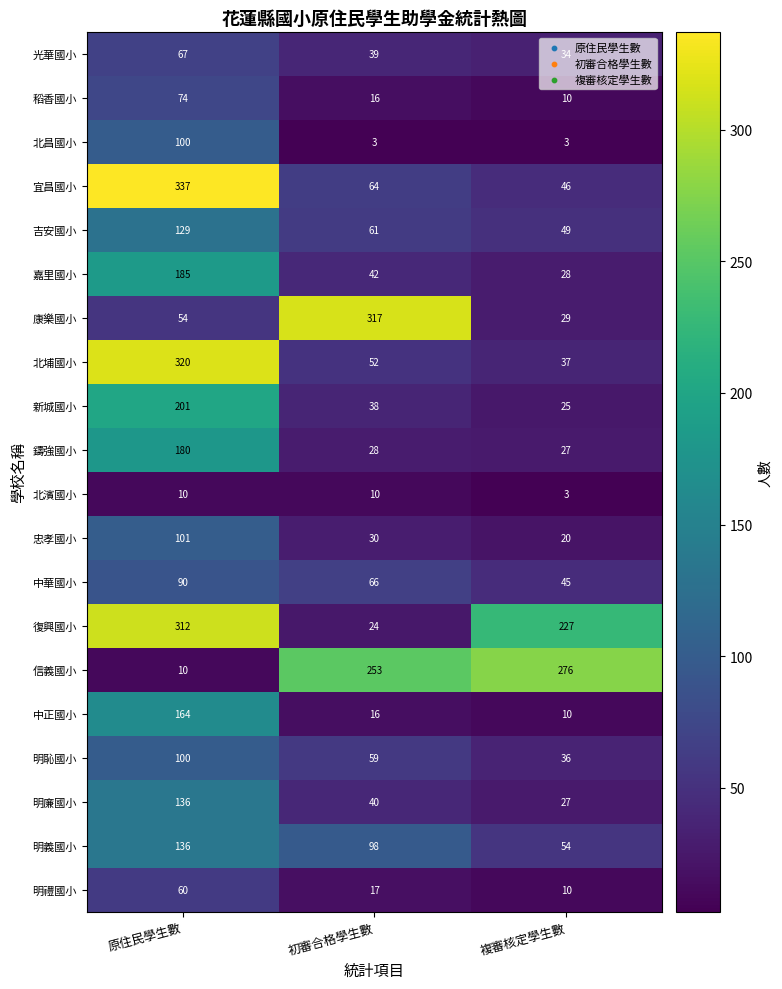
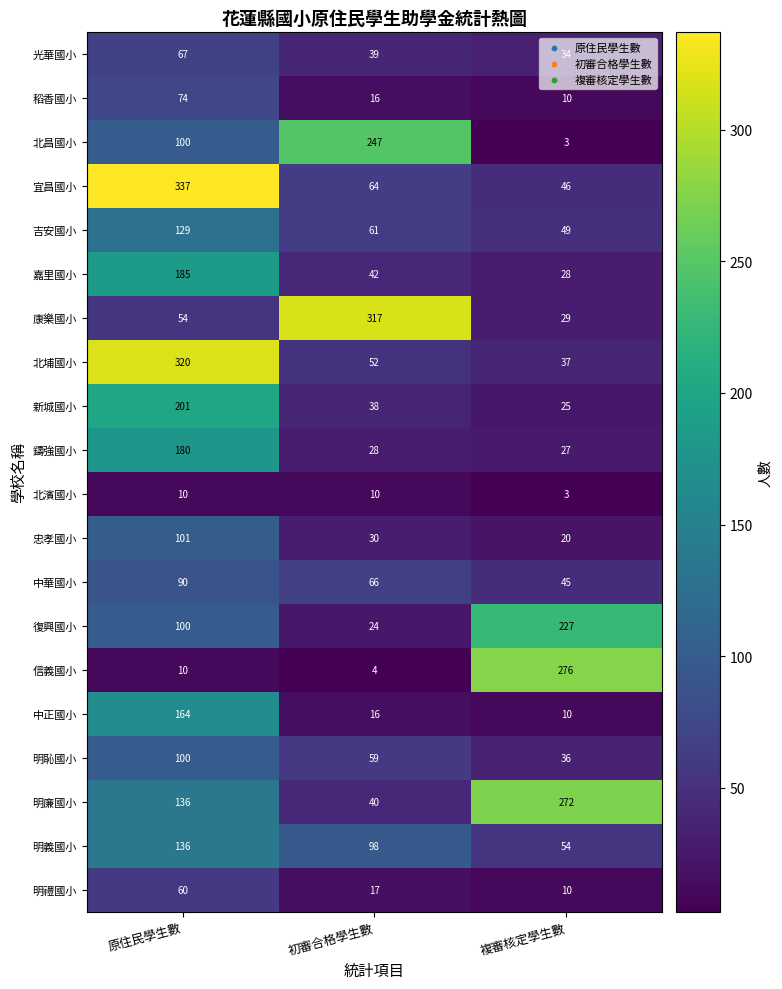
  {
    "光華國小": {
      "原住民學生數": 67,
      "初審合格學生數": 39
    },
    "稻香國小": {
      "原住民學生數": 74,
      "初審合格學生數": 16,
      "複審核定學生數": 10
    },
    "北昌國小": {
      "原住民學生數": 100,
-     "初審合格學生數": 3,
+     "初審合格學生數": 247,
      "複審核定學生數": 3
    },
    "宜昌國小": {
      "原住民學生數": 337,
      "初審合格學生數": 64,
      "複審核定學生數": 46
    },
    "吉安國小": {
      "原住民學生數": 129,
      "初審合格學生數": 61,
      "複審核定學生數": 49
    },
    "嘉里國小": {
      "原住民學生數": 185,
      "初審合格學生數": 42,
      "複審核定學生數": 28
    },
    "康樂國小": {
      "原住民學生數": 54,
      "初審合格學生數": 317,
      "複審核定學生數": 29
    },
    "北埔國小": {
      "原住民學生數": 320,
      "初審合格學生數": 52,
      "複審核定學生數": 37
    },
    "新城國小": {
      "原住民學生數": 201,
      "初審合格學生數": 38,
      "複審核定學生數": 25
    },
    "鑄強國小": {
      "原住民學生數": 180,
      "初審合格學生數": 28,
      "複審核定學生數": 27
    },
    "北濱國小": {
      "原住民學生數": 10,
      "初審合格學生數": 10,
      "複審核定學生數": 3
    },
    "忠孝國小": {
      "原住民學生數": 101,
      "初審合格學生數": 30,
      "複審核定學生數": 20
    },
    "中華國小": {
      "原住民學生數": 90,
      "初審合格學生數": 66,
      "複審核定學生數": 45
    },
    "復興國小": {
-     "原住民學生數": 312,
+     "原住民學生數": 100,
      "初審合格學生數": 24,
      "複審核定學生數": 227
    },
    "信義國小": {
      "原住民學生數": 10,
-     "初審合格學生數": 253,
+     "初審合格學生數": 4,
      "複審核定學生數": 276
    },
    "中正國小": {
      "原住民學生數": 164,
      "初審合格學生數": 16,
      "複審核定學生數": 10
    },
    "明恥國小": {
      "原住民學生數": 100,
      "初審合格學生數": 59,
      "複審核定學生數": 36
    },
    "明廉國小": {
      "原住民學生數": 136,
      "初審合格學生數": 40,
-     "複審核定學生數": 27
+     "複審核定學生數": 272
    },
    "明義國小": {
      "原住民學生數": 136,
      "初審合格學生數": 98,
      "複審核定學生數": 54
    },
    "明禮國小": {
      "原住民學生數": 60,
      "初審合格學生數": 17,
      "複審核定學生數": 10
    }
  }
